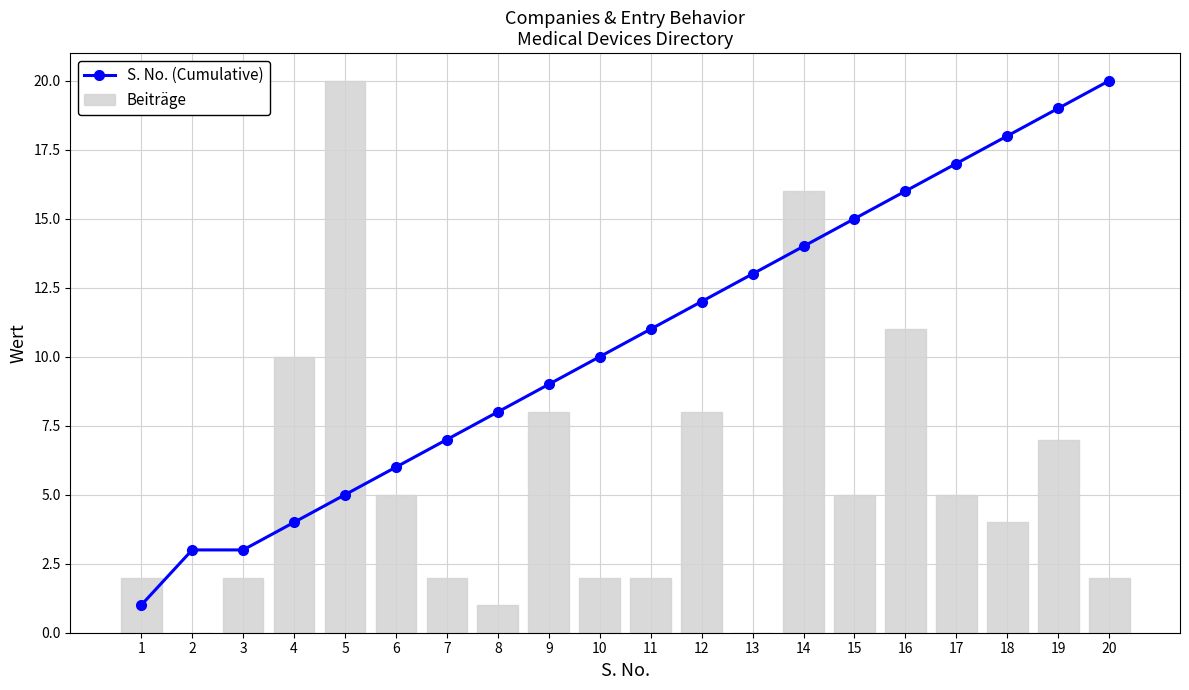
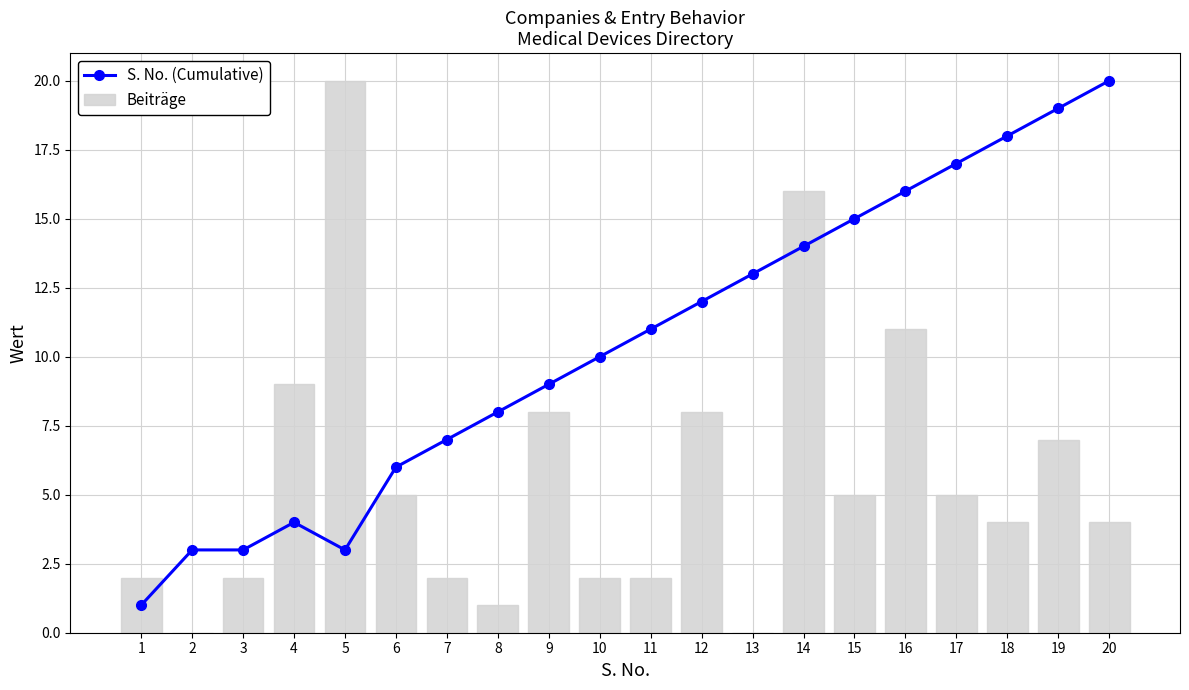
  {
    "S. No. (Cumulative)": {
      "1": 1,
      "2": 3,
      "3": 3,
      "4": 4,
-     "5": 5,
+     "5": 3,
      "6": 6,
      "7": 7,
      "8": 8,
      "9": 9,
      "10": 10,
      "11": 11,
      "12": 12,
      "13": 13,
      "14": 14,
      "15": 15,
      "16": 16,
      "17": 17,
      "18": 18,
      "19": 19,
      "20": 20
    },
    "Beiträge": {
      "1": 2,
      "2": 0,
      "3": 2,
-     "4": 10,
+     "4": 9,
      "5": 20,
      "6": 5,
      "7": 2,
      "8": 1,
      "9": 8,
      "10": 2,
      "11": 2,
      "12": 8,
      "13": 0,
      "14": 16,
      "15": 5,
      "16": 11,
      "17": 5,
      "18": 4,
      "19": 7,
-     "20": 2
+     "20": 4
    }
  }
